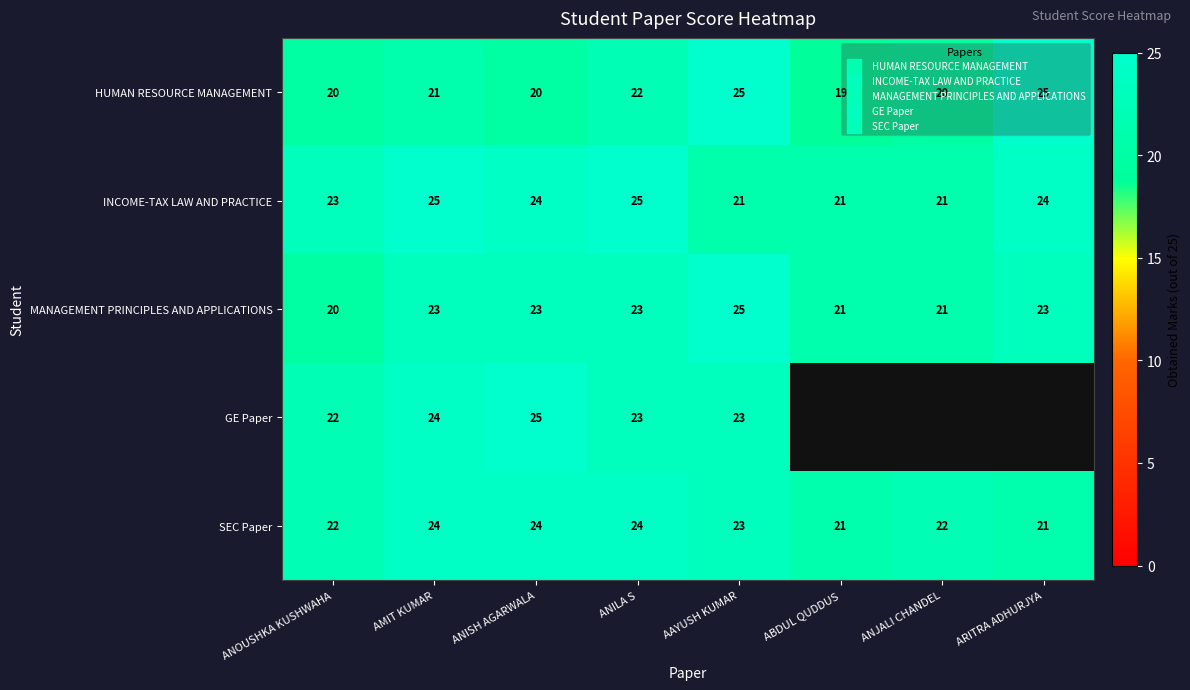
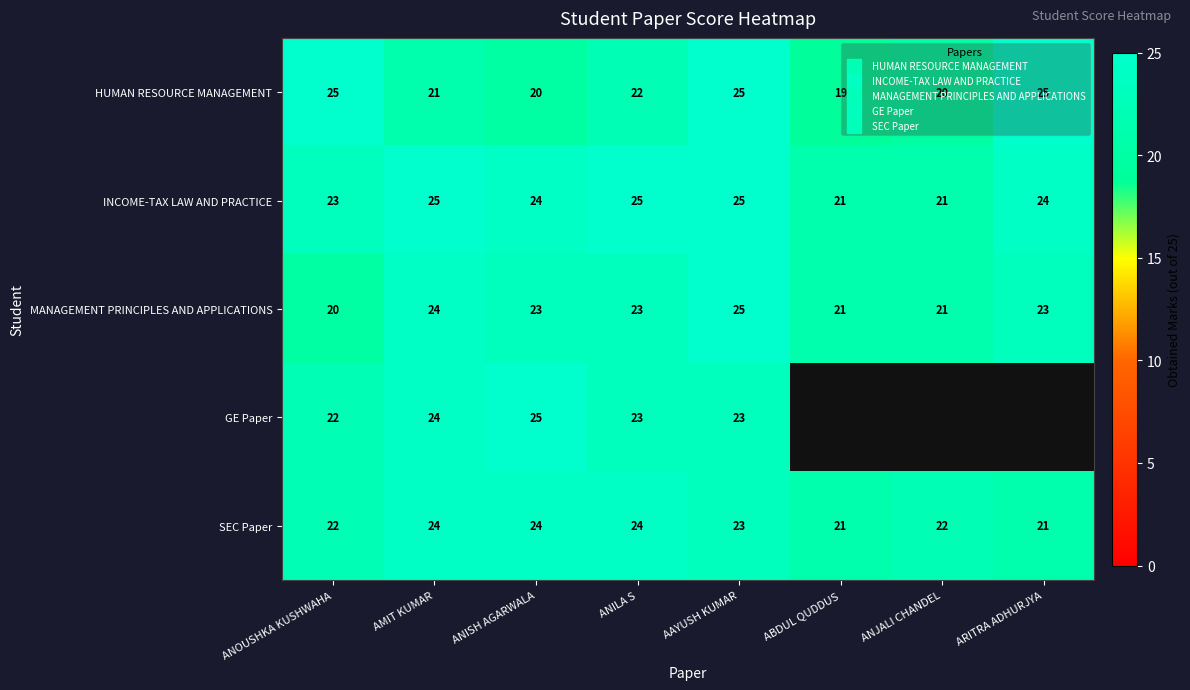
  {
    "HUMAN RESOURCE MANAGEMENT": {
-     "ANOUSHKA KUSHWAHA": 20,
+     "ANOUSHKA KUSHWAHA": 25,
      "AMIT KUMAR": 21,
      "ANISH AGARWALA": 20,
      "ANILA S": 22,
      "AAYUSH KUMAR": 25
    },
    "INCOME-TAX LAW AND PRACTICE": {
      "ANOUSHKA KUSHWAHA": 23,
      "AMIT KUMAR": 25,
      "ANISH AGARWALA": 24,
      "ANILA S": 25,
-     "AAYUSH KUMAR": 21,
+     "AAYUSH KUMAR": 25,
      "ABDUL QUDDUS": 21,
      "ANJALI CHANDEL": 21,
      "ARITRA ADHURJYA": 24
    },
    "MANAGEMENT PRINCIPLES AND APPLICATIONS": {
      "ANOUSHKA KUSHWAHA": 20,
-     "AMIT KUMAR": 23,
+     "AMIT KUMAR": 24,
      "ANISH AGARWALA": 23,
      "ANILA S": 23,
      "AAYUSH KUMAR": 25,
      "ABDUL QUDDUS": 21,
      "ANJALI CHANDEL": 21,
      "ARITRA ADHURJYA": 23
    },
    "GE Paper": {
      "ANOUSHKA KUSHWAHA": 22,
      "AMIT KUMAR": 24,
      "ANISH AGARWALA": 25,
      "ANILA S": 23,
      "AAYUSH KUMAR": 23
    },
    "SEC Paper": {
      "ANOUSHKA KUSHWAHA": 22,
      "AMIT KUMAR": 24,
      "ANISH AGARWALA": 24,
      "ANILA S": 24,
      "AAYUSH KUMAR": 23,
      "ABDUL QUDDUS": 21,
      "ANJALI CHANDEL": 22,
      "ARITRA ADHURJYA": 21
    }
  }
